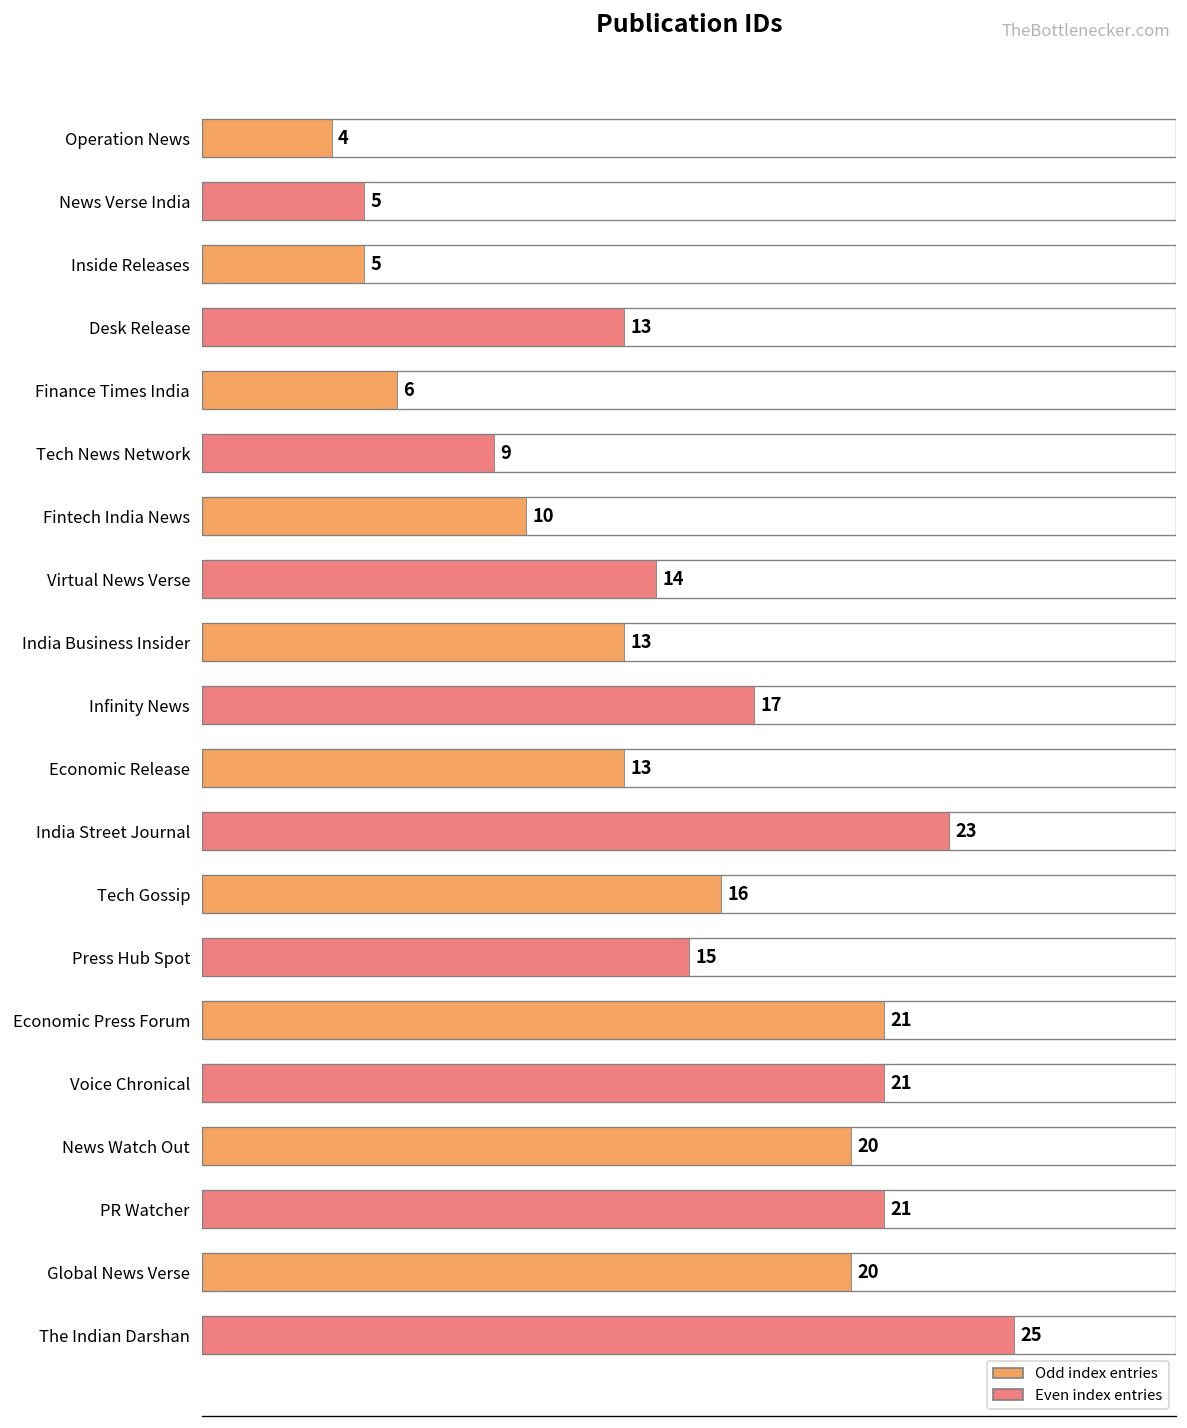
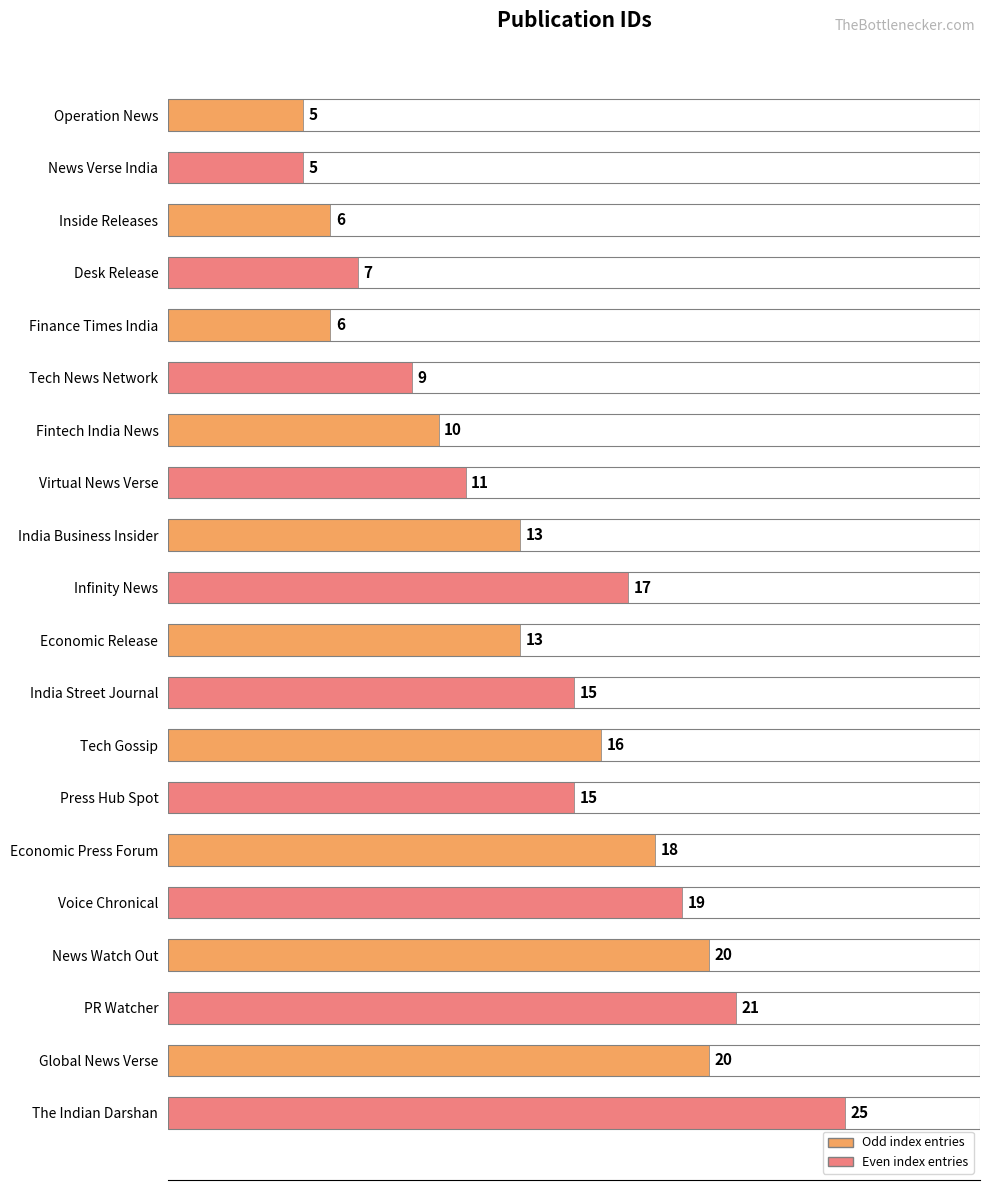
  {
-   "Operation News": 4,
+   "Operation News": 5,
    "News Verse India": 5,
-   "Inside Releases": 5,
-   "Desk Release": 13,
+   "Inside Releases": 6,
+   "Desk Release": 7,
    "Finance Times India": 6,
    "Tech News Network": 9,
    "Fintech India News": 10,
-   "Virtual News Verse": 14,
+   "Virtual News Verse": 11,
    "India Business Insider": 13,
    "Infinity News": 17,
    "Economic Release": 13,
-   "India Street Journal": 23,
+   "India Street Journal": 15,
    "Tech Gossip": 16,
    "Press Hub Spot": 15,
-   "Economic Press Forum": 21,
-   "Voice Chronical": 21,
+   "Economic Press Forum": 18,
+   "Voice Chronical": 19,
    "News Watch Out": 20,
    "PR Watcher": 21,
    "Global News Verse": 20,
    "The Indian Darshan": 25
  }
